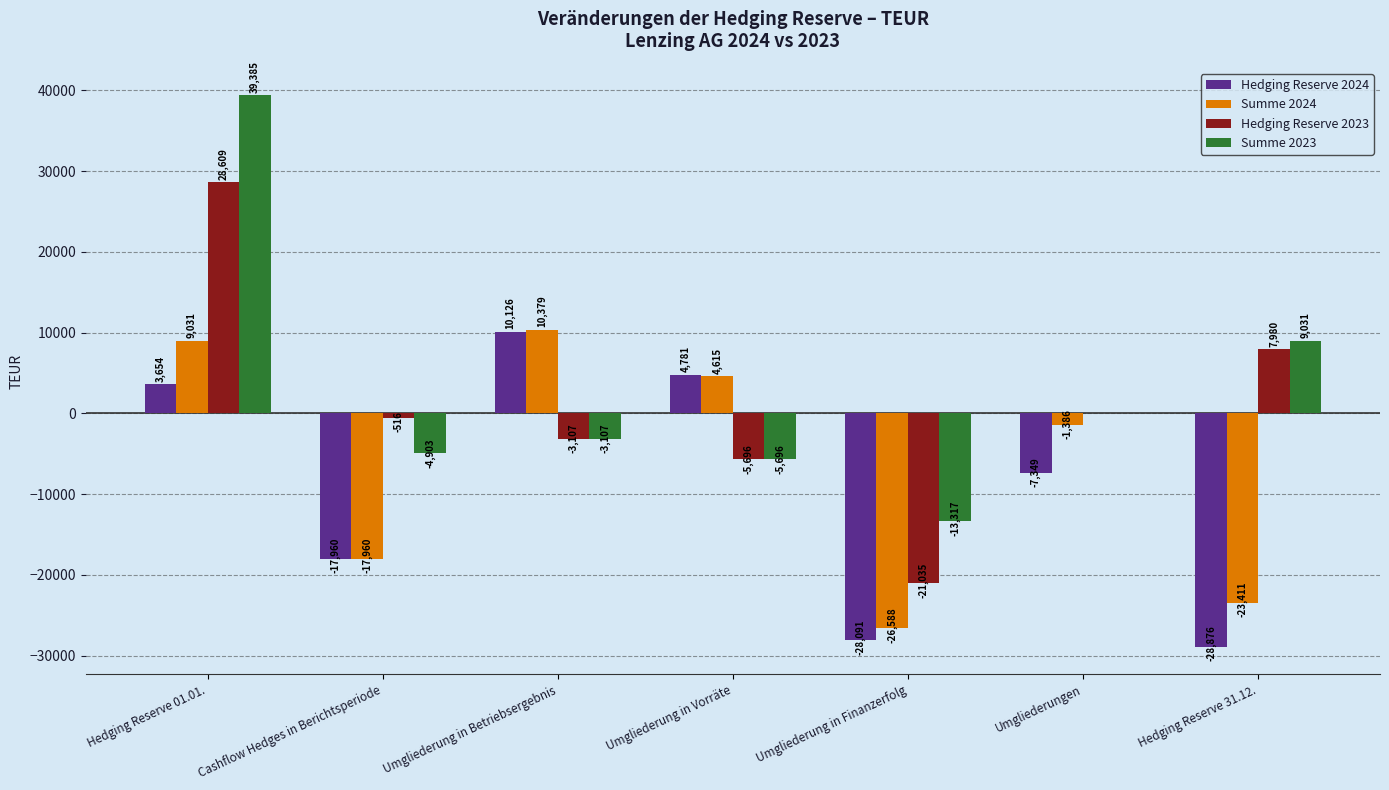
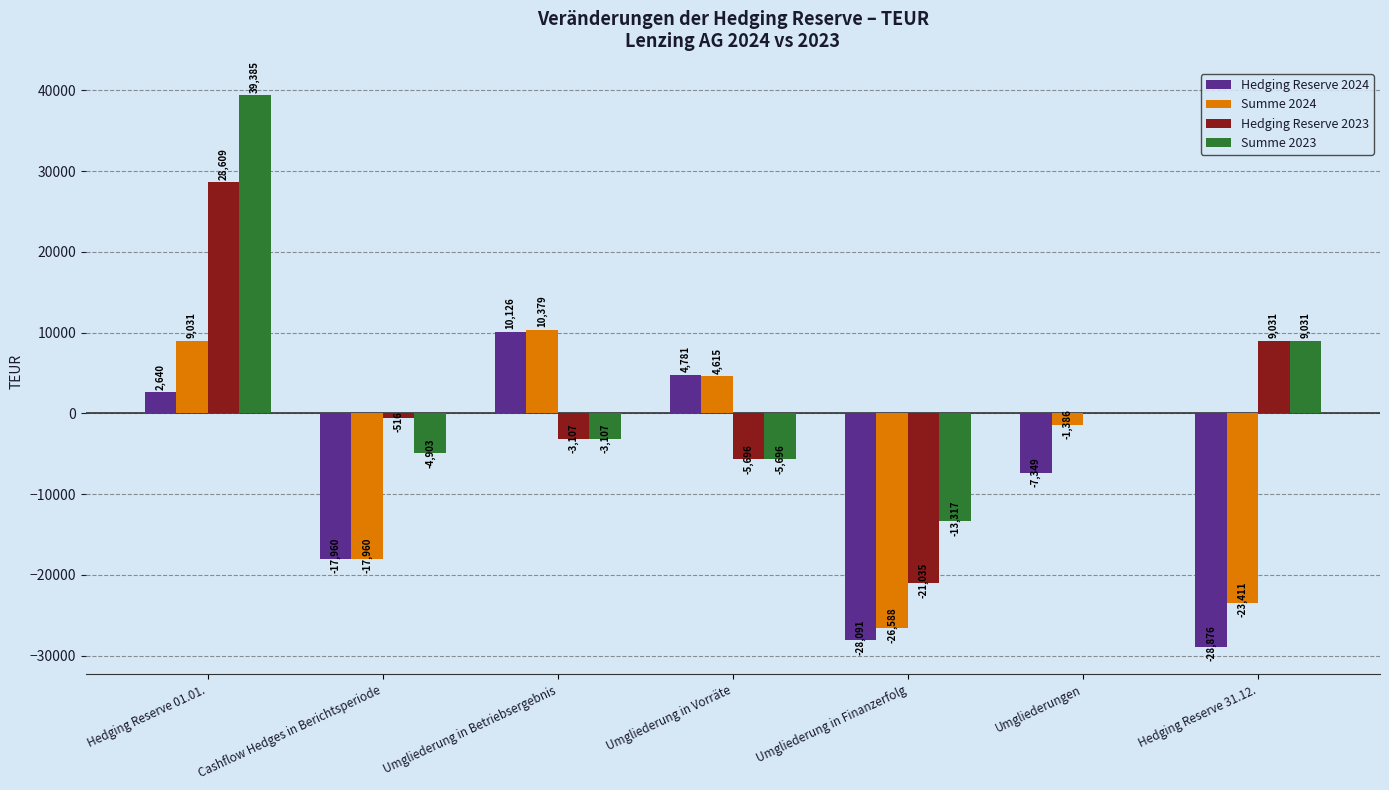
  {
    "Hedging Reserve 2024": {
-     "Hedging Reserve 01.01.": "3,654",
+     "Hedging Reserve 01.01.": "2,640",
      "Cashflow Hedges in Berichtsperiode": "-17,960",
      "Umgliederung in Betriebsergebnis": "10,126",
      "Umgliederung in Vorräte": "4,781",
      "Umgliederung in Finanzerfolg": "-28,091",
      "Umgliederungen": "-7,349",
      "Hedging Reserve 31.12.": "-28,876"
    },
    "Summe 2024": {
      "Hedging Reserve 01.01.": "9,031",
      "Cashflow Hedges in Berichtsperiode": "-17,960",
      "Umgliederung in Betriebsergebnis": "10,379",
      "Umgliederung in Vorräte": "4,615",
      "Umgliederung in Finanzerfolg": "-26,588",
      "Umgliederungen": "-1,386",
      "Hedging Reserve 31.12.": "-23,411"
    },
    "Hedging Reserve 2023": {
      "Hedging Reserve 01.01.": "28,609",
      "Cashflow Hedges in Berichtsperiode": "-516",
      "Umgliederung in Betriebsergebnis": "-3,107",
      "Umgliederung in Vorräte": "-5,696",
      "Umgliederung in Finanzerfolg": "-21,035",
-     "Hedging Reserve 31.12.": "7,980"
+     "Hedging Reserve 31.12.": "9,031"
    },
    "Summe 2023": {
      "Hedging Reserve 01.01.": "39,385",
      "Cashflow Hedges in Berichtsperiode": "-4,903",
      "Umgliederung in Betriebsergebnis": "-3,107",
      "Umgliederung in Vorräte": "-5,696",
      "Umgliederung in Finanzerfolg": "-13,317",
      "Hedging Reserve 31.12.": "9,031"
    }
  }
